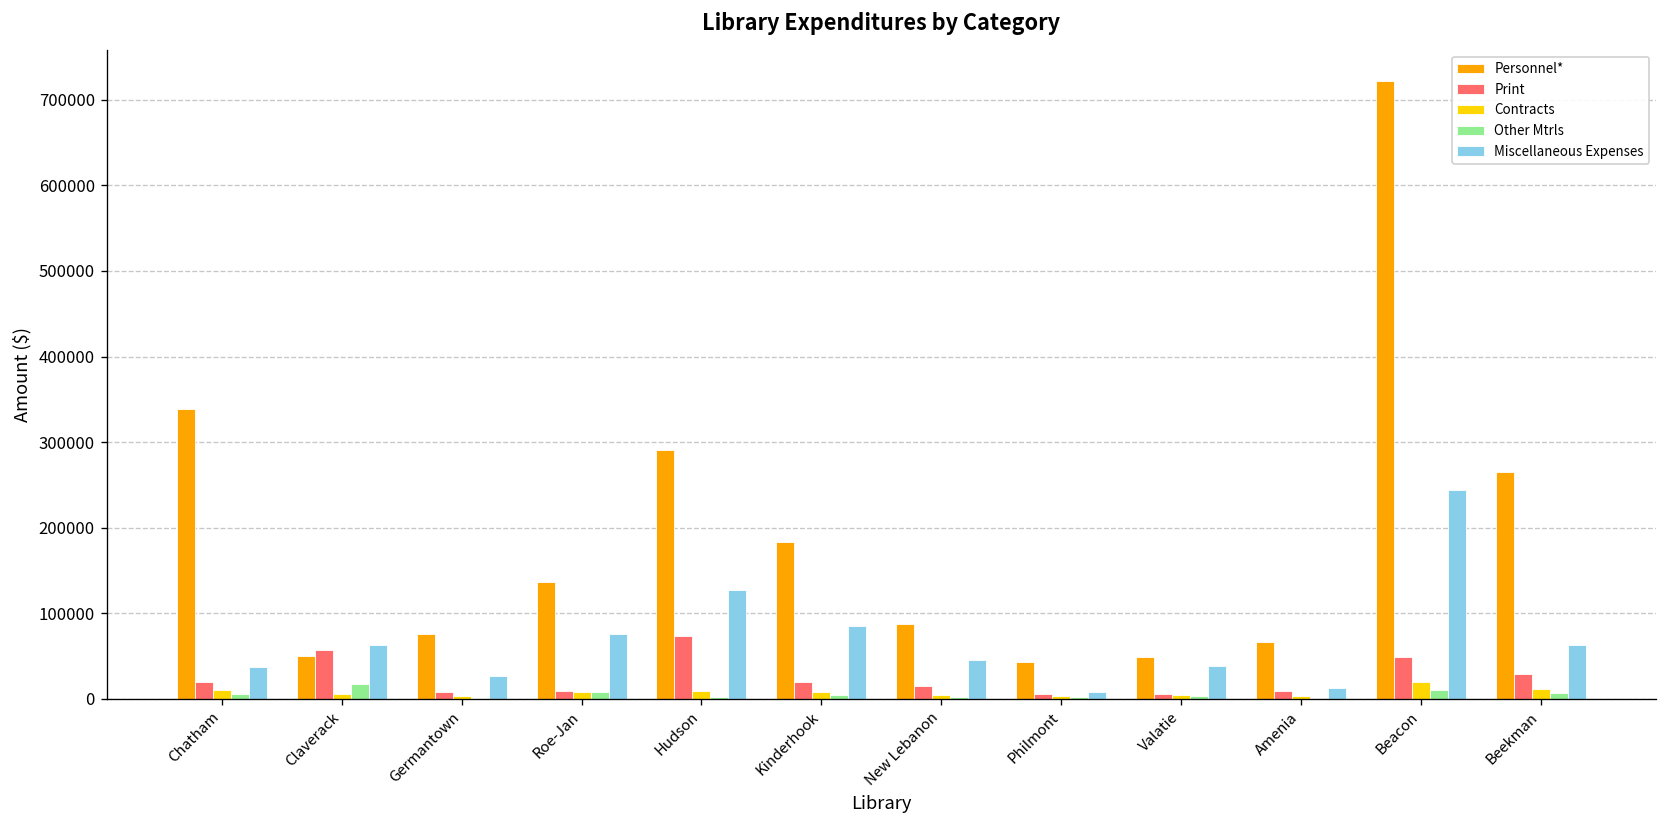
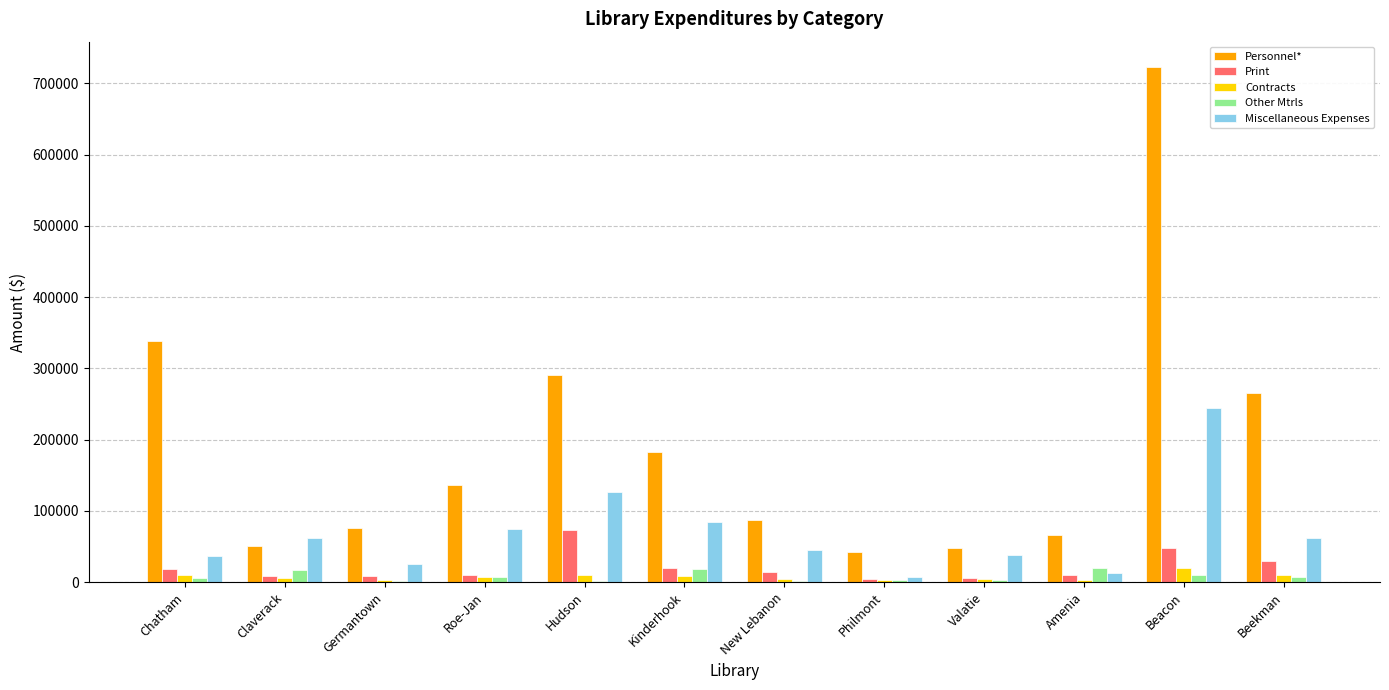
  {
    "Print": {
      "Chatham": 20000,
-     "Claverack": 60000,
+     "Claverack": 10000,
      "Germantown": 10000,
      "Roe-Jan": 10000,
      "Hudson": 70000,
      "Kinderhook": 20000,
      "New Lebanon": 10000,
      "Philmont": 10000,
      "Valatie": 10000,
      "Amenia": 10000,
      "Beacon": 50000,
      "Beekman": 30000
    },
    "Other Mtrls": {
      "Chatham": 10000,
      "Claverack": 20000,
      "Roe-Jan": 10000,
-     "Kinderhook": 0,
-     "Amenia": 0,
+     "Kinderhook": 20000,
+     "Amenia": 20000,
      "Beacon": 10000,
      "Beekman": 10000
    },
    "Miscellaneous Expenses": {
      "Chatham": 40000,
      "Claverack": 60000,
      "Germantown": 30000,
      "Roe-Jan": 80000,
      "Hudson": 130000,
      "Kinderhook": 90000,
      "New Lebanon": 50000,
      "Philmont": 10000,
      "Valatie": 40000,
      "Amenia": 10000,
      "Beacon": 240000,
      "Beekman": 60000
    }
  }
